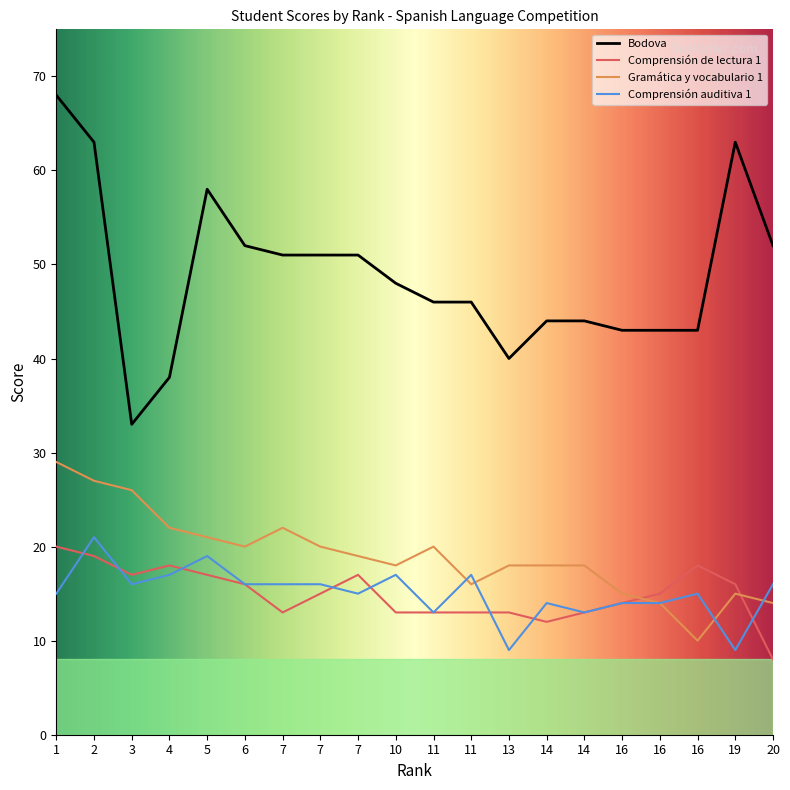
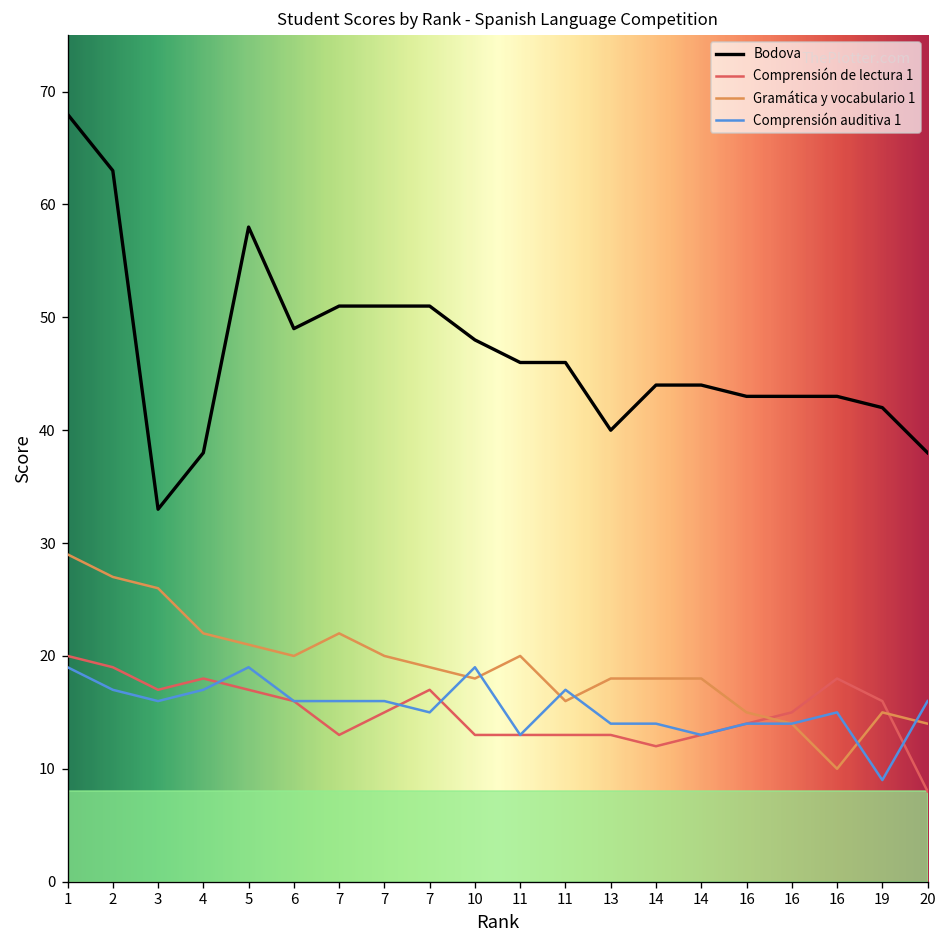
  {
    "Bodova": {
      "1": 68,
      "2": 63,
      "3": 33,
      "4": 38,
      "5": 58,
-     "6": 52,
+     "6": 49,
      "10": 48,
      "13": 40,
-     "19": 63,
-     "20": 52
+     "19": 42,
+     "20": 38
    },
    "Comprensión auditiva 1": {
-     "1": 15,
-     "2": 21,
+     "1": 19,
+     "2": 17,
      "3": 16,
      "4": 17,
      "5": 19,
-     "10": 17,
-     "13": 9,
+     "10": 19,
+     "13": 14,
      "19": 9,
      "20": 16
    }
  }
